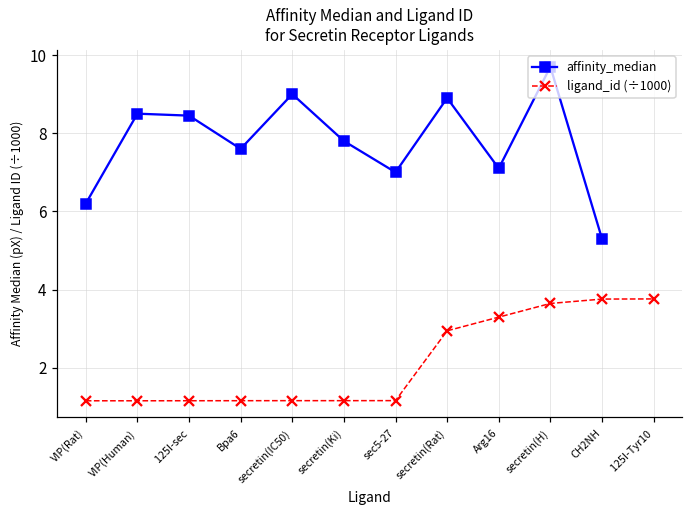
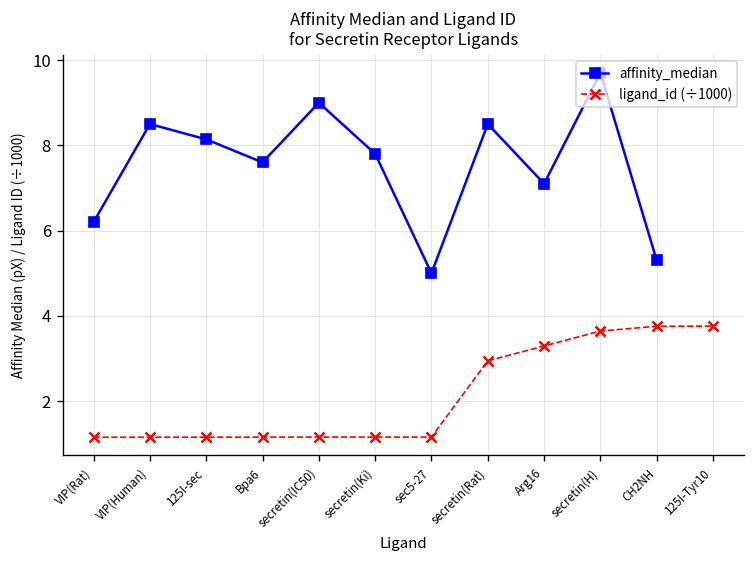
  {
    "affinity_median": {
      "VIP(Rat)": 6.2,
      "VIP(Human)": 8.5,
-     "125I-sec": 8.5,
+     "125I-sec": 8.1,
      "Bpa6": 7.6,
      "secretin(IC50)": 9.0,
      "secretin(Ki)": 7.8,
-     "sec5-27": 7,
-     "secretin(Rat)": 8.9,
+     "sec5-27": 5,
+     "secretin(Rat)": 8.5,
      "Arg16": 7.1,
      "CH2NH": 5.3
    },
    "ligand_id (÷1000)": {
      "VIP(Rat)": 1.2,
      "VIP(Human)": 1.2,
      "125I-sec": 1.2,
      "Bpa6": 1.2,
      "secretin(IC50)": 1.2,
      "secretin(Ki)": 1.2,
      "sec5-27": 1.2,
      "secretin(Rat)": 2.9,
      "Arg16": 3.3,
      "secretin(H)": 3.6,
      "CH2NH": 3.8,
      "125I-Tyr10": 3.8
    }
  }
